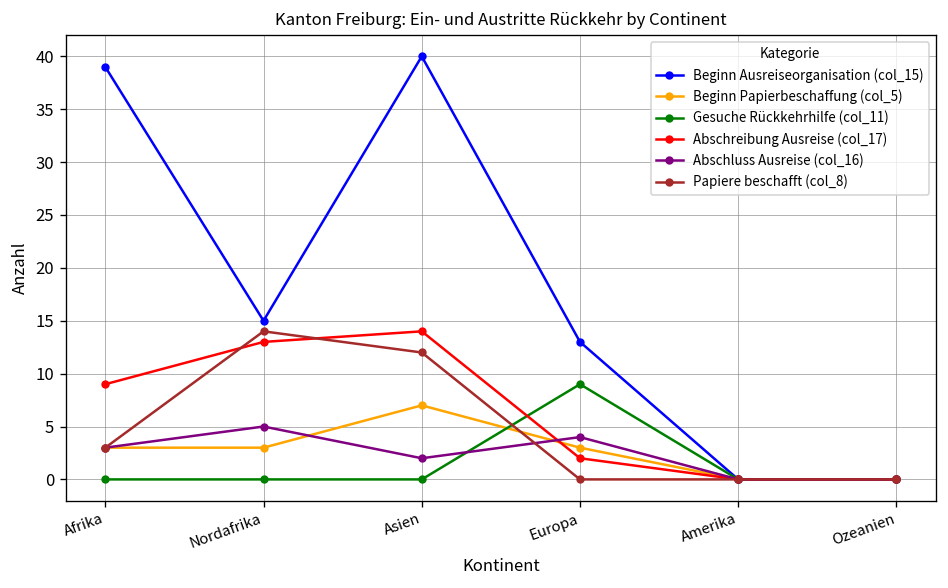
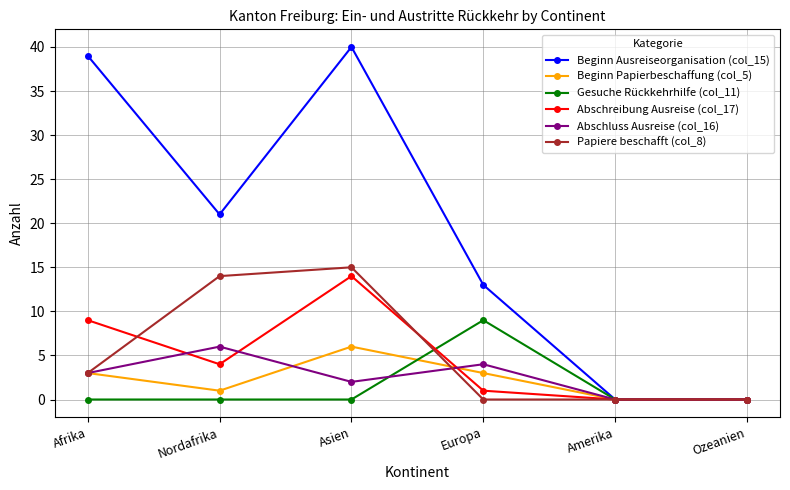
  {
    "Beginn Ausreiseorganisation (col_15)": {
      "Afrika": 39,
-     "Nordafrika": 15,
+     "Nordafrika": 21,
      "Asien": 40,
      "Europa": 13
    },
    "Beginn Papierbeschaffung (col_5)": {
-     "Nordafrika": 3,
-     "Asien": 7,
+     "Nordafrika": 1,
+     "Asien": 6,
      "Europa": 3
    },
    "Gesuche Rückkehrhilfe (col_11)": {
      "Afrika": 0,
      "Nordafrika": 0,
      "Asien": 0,
      "Europa": 9
    },
    "Abschreibung Ausreise (col_17)": {
      "Afrika": 9,
-     "Nordafrika": 13,
+     "Nordafrika": 4,
      "Asien": 14,
-     "Europa": 2
+     "Europa": 1
    },
    "Abschluss Ausreise (col_16)": {
-     "Nordafrika": 5,
+     "Nordafrika": 6,
      "Asien": 2,
      "Europa": 4
    },
    "Papiere beschafft (col_8)": {
      "Nordafrika": 14,
-     "Asien": 12,
+     "Asien": 15,
      "Europa": 0
    }
  }
